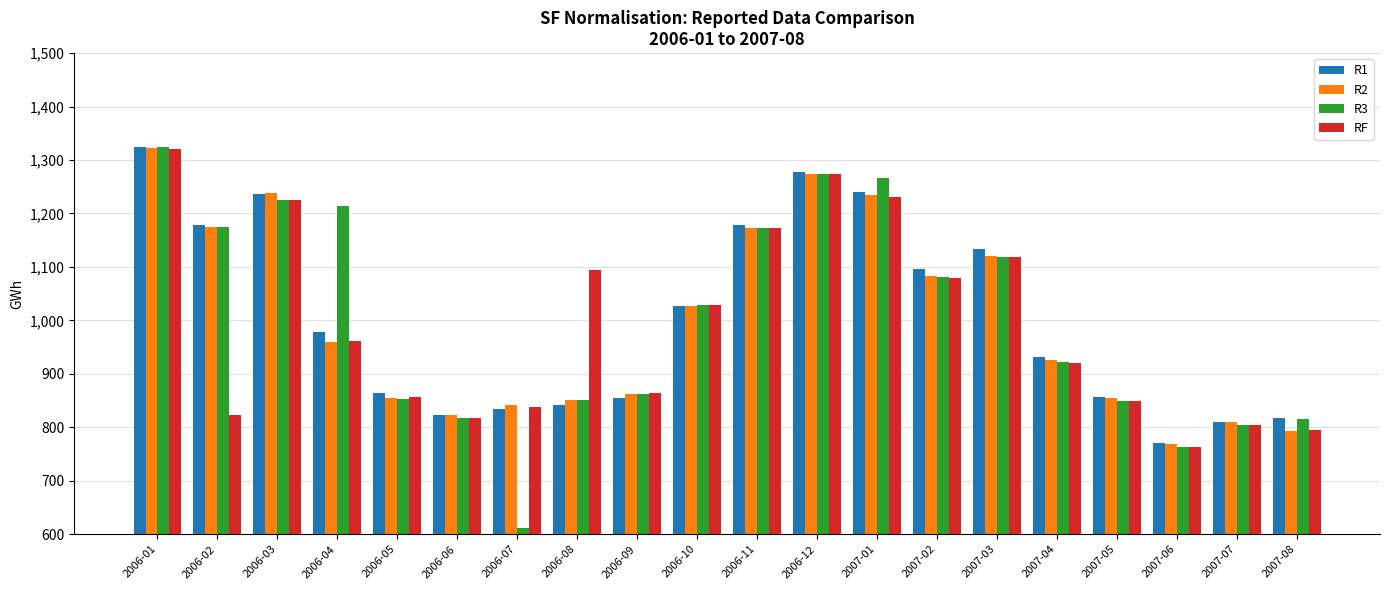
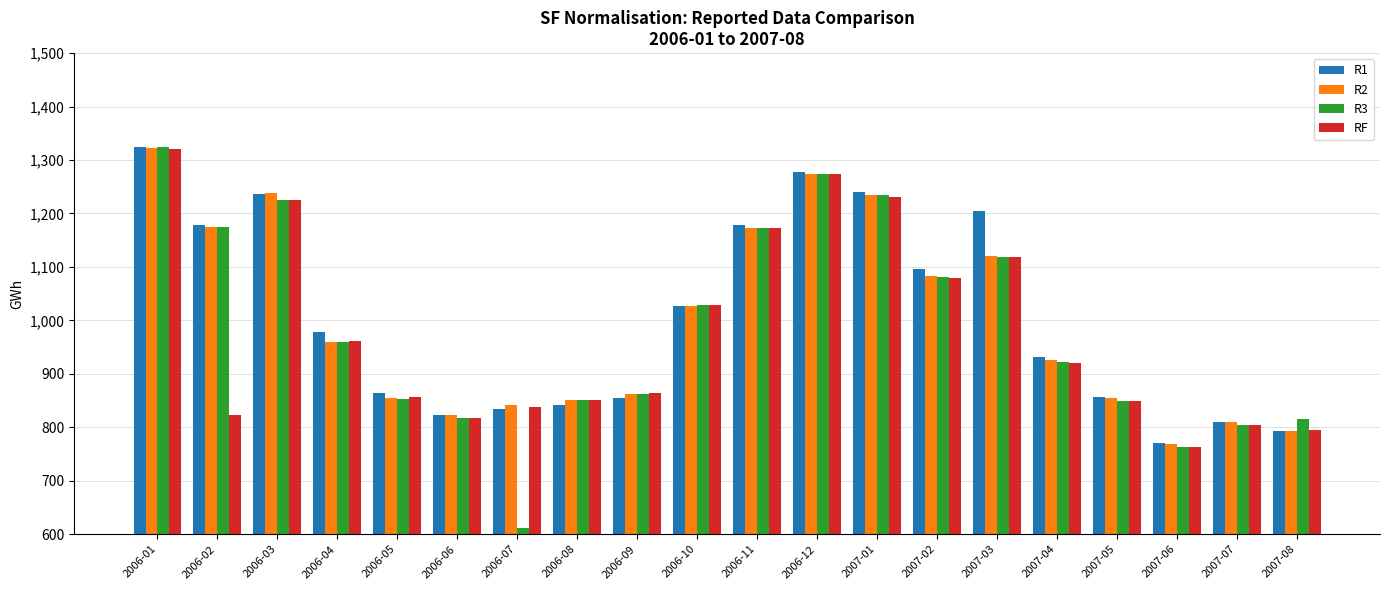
  {
    "R1": {
      "2006-01": "1,320",
      "2006-02": "1,180",
      "2006-03": "1,240",
      "2006-04": "980",
      "2006-05": "860",
      "2006-06": "820",
      "2006-07": "840",
      "2006-08": "840",
      "2006-09": "850",
      "2006-10": "1,030",
      "2006-11": "1,180",
      "2006-12": "1,280",
      "2007-01": "1,240",
      "2007-02": "1,100",
-     "2007-03": "1,130",
+     "2007-03": "1,200",
      "2007-04": "930",
      "2007-05": "860",
      "2007-06": "770",
      "2007-07": "810",
-     "2007-08": "820"
+     "2007-08": "790"
    },
    "R2": {
      "2006-01": "1,320",
      "2006-02": "1,170",
      "2006-03": "1,240",
      "2006-04": "960",
      "2006-05": "860",
      "2006-06": "820",
      "2006-07": "840",
      "2006-08": "850",
      "2006-09": "860",
      "2006-10": "1,030",
      "2006-11": "1,170",
      "2006-12": "1,270",
      "2007-01": "1,240",
      "2007-02": "1,080",
      "2007-03": "1,120",
      "2007-04": "930",
      "2007-05": "850",
      "2007-06": "770",
      "2007-07": "810",
      "2007-08": "790"
    },
    "R3": {
      "2006-01": "1,320",
      "2006-02": "1,180",
      "2006-03": "1,220",
-     "2006-04": "1,210",
+     "2006-04": "960",
      "2006-05": "850",
      "2006-06": "820",
      "2006-07": "610",
      "2006-08": "850",
      "2006-09": "860",
      "2006-10": "1,030",
      "2006-11": "1,170",
      "2006-12": "1,270",
-     "2007-01": "1,270",
+     "2007-01": "1,230",
      "2007-02": "1,080",
      "2007-03": "1,120",
      "2007-04": "920",
      "2007-05": "850",
      "2007-06": "760",
      "2007-07": "800",
      "2007-08": "820"
    },
    "RF": {
      "2006-01": "1,320",
      "2006-02": "820",
      "2006-03": "1,230",
      "2006-04": "960",
      "2006-05": "860",
      "2006-06": "820",
      "2006-07": "840",
-     "2006-08": "1,090",
+     "2006-08": "850",
      "2006-09": "860",
      "2006-10": "1,030",
      "2006-11": "1,170",
      "2006-12": "1,270",
      "2007-01": "1,230",
      "2007-02": "1,080",
      "2007-03": "1,120",
      "2007-04": "920",
      "2007-05": "850",
      "2007-06": "760",
      "2007-07": "800",
      "2007-08": "800"
    }
  }
